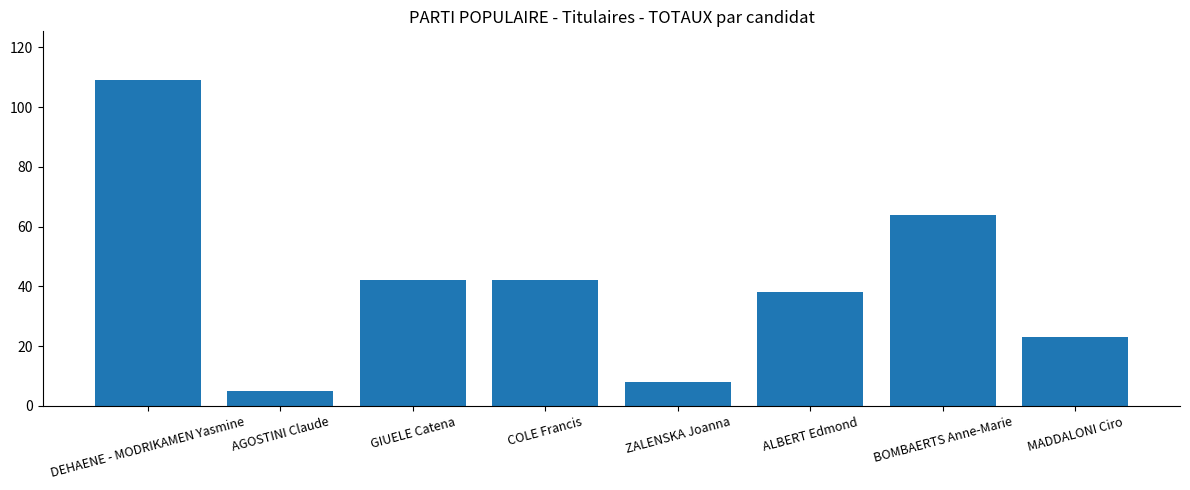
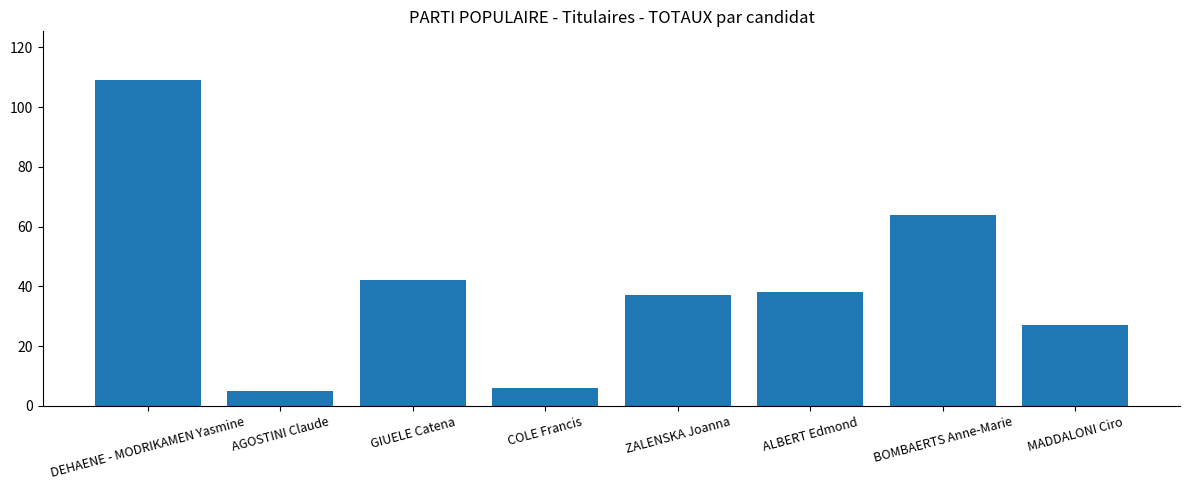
  {
    "DEHAENE - MODRIKAMEN Yasmine": 109,
    "AGOSTINI Claude": 5,
    "GIUELE Catena": 42,
-   "COLE Francis": 42,
-   "ZALENSKA Joanna": 8,
+   "COLE Francis": 6,
+   "ZALENSKA Joanna": 37,
    "ALBERT Edmond": 38,
    "BOMBAERTS Anne-Marie": 64,
-   "MADDALONI Ciro": 23
+   "MADDALONI Ciro": 27
  }
